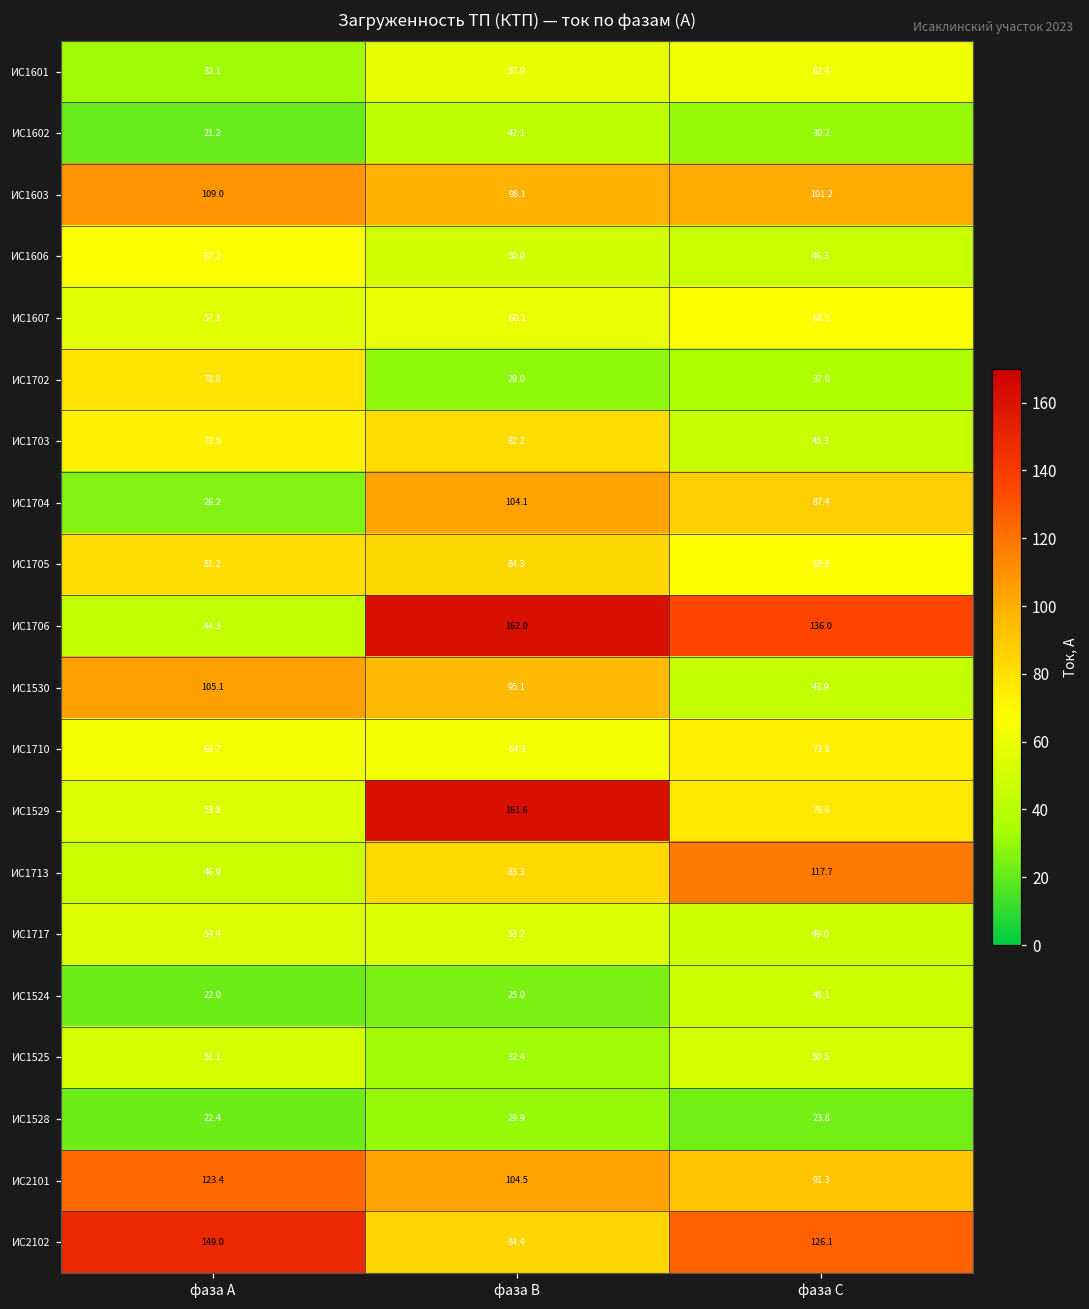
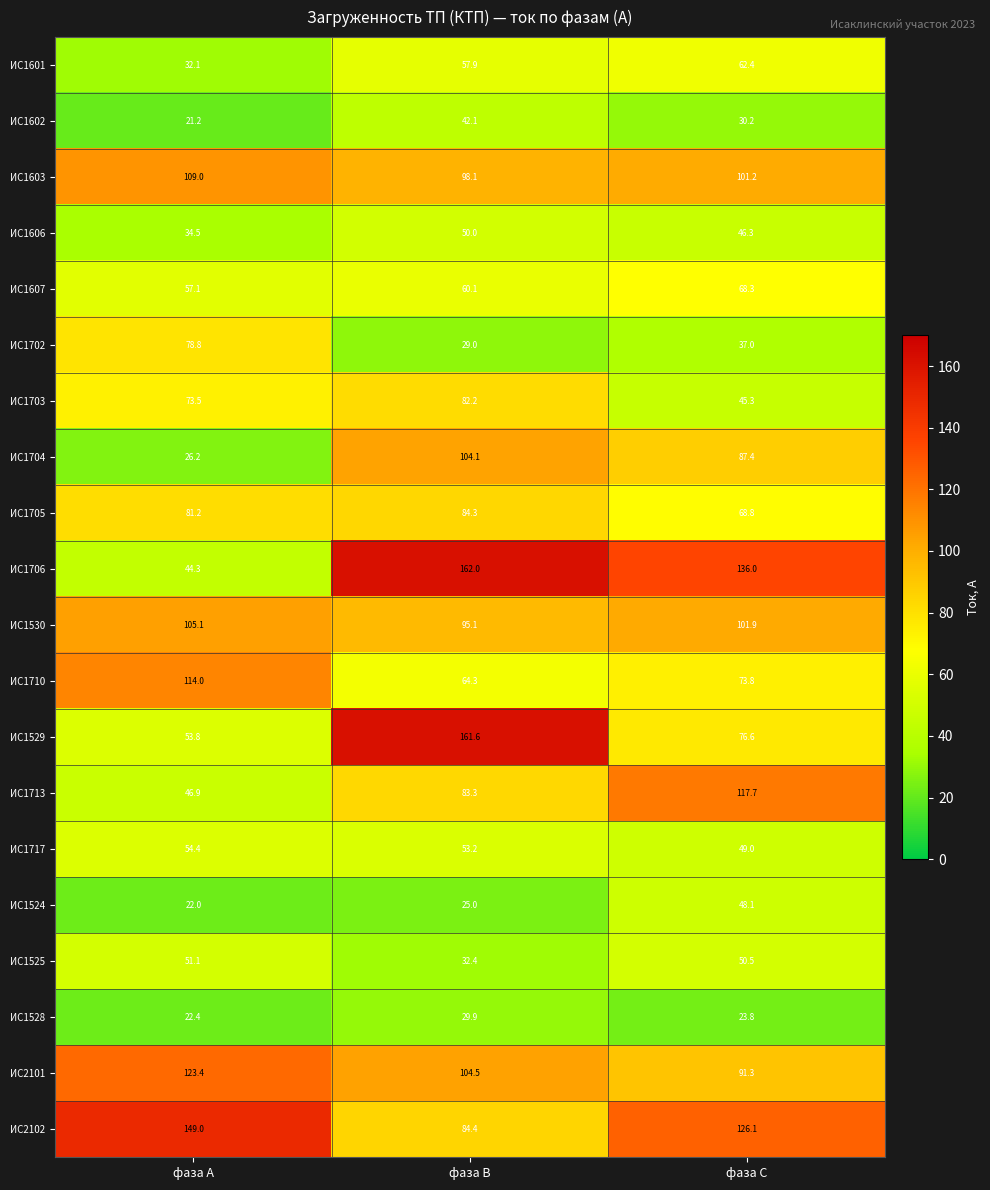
  {
    "ИС1601": {
      "фаза А": 32.1,
      "фаза В": 57.9,
      "фаза С": 62.4
    },
    "ИС1602": {
      "фаза А": 21.2,
      "фаза В": 42.1,
      "фаза С": 30.2
    },
    "ИС1603": {
      "фаза А": 109.0,
      "фаза В": 98.1,
      "фаза С": 101.2
    },
    "ИС1606": {
-     "фаза А": 67.2,
+     "фаза А": 34.5,
      "фаза В": 50.0,
      "фаза С": 46.3
    },
    "ИС1607": {
      "фаза А": 57.1,
      "фаза В": 60.1,
      "фаза С": 68.3
    },
    "ИС1702": {
      "фаза А": 78.8,
      "фаза В": 29.0,
      "фаза С": 37.0
    },
    "ИС1703": {
      "фаза А": 73.5,
      "фаза В": 82.2,
      "фаза С": 45.3
    },
    "ИС1704": {
      "фаза А": 26.2,
      "фаза В": 104.1,
      "фаза С": 87.4
    },
    "ИС1705": {
      "фаза А": 81.2,
      "фаза В": 84.3,
      "фаза С": 68.8
    },
    "ИС1706": {
      "фаза А": 44.3,
      "фаза В": 162.0,
      "фаза С": 136.0
    },
    "ИС1530": {
      "фаза А": 105.1,
      "фаза В": 95.1,
-     "фаза С": 43.9
+     "фаза С": 101.9
    },
    "ИС1710": {
-     "фаза А": 63.7,
+     "фаза А": 114.0,
      "фаза В": 64.3,
      "фаза С": 73.8
    },
    "ИС1529": {
      "фаза А": 53.8,
      "фаза В": 161.6,
      "фаза С": 76.6
    },
    "ИС1713": {
      "фаза А": 46.9,
      "фаза В": 83.3,
      "фаза С": 117.7
    },
    "ИС1717": {
      "фаза А": 54.4,
      "фаза В": 53.2,
      "фаза С": 49.0
    },
    "ИС1524": {
      "фаза А": 22.0,
      "фаза В": 25.0,
      "фаза С": 48.1
    },
    "ИС1525": {
      "фаза А": 51.1,
      "фаза В": 32.4,
      "фаза С": 50.5
    },
    "ИС1528": {
      "фаза А": 22.4,
      "фаза В": 29.9,
      "фаза С": 23.8
    },
    "ИС2101": {
      "фаза А": 123.4,
      "фаза В": 104.5,
      "фаза С": 91.3
    },
    "ИС2102": {
      "фаза А": 149.0,
      "фаза В": 84.4,
      "фаза С": 126.1
    }
  }
